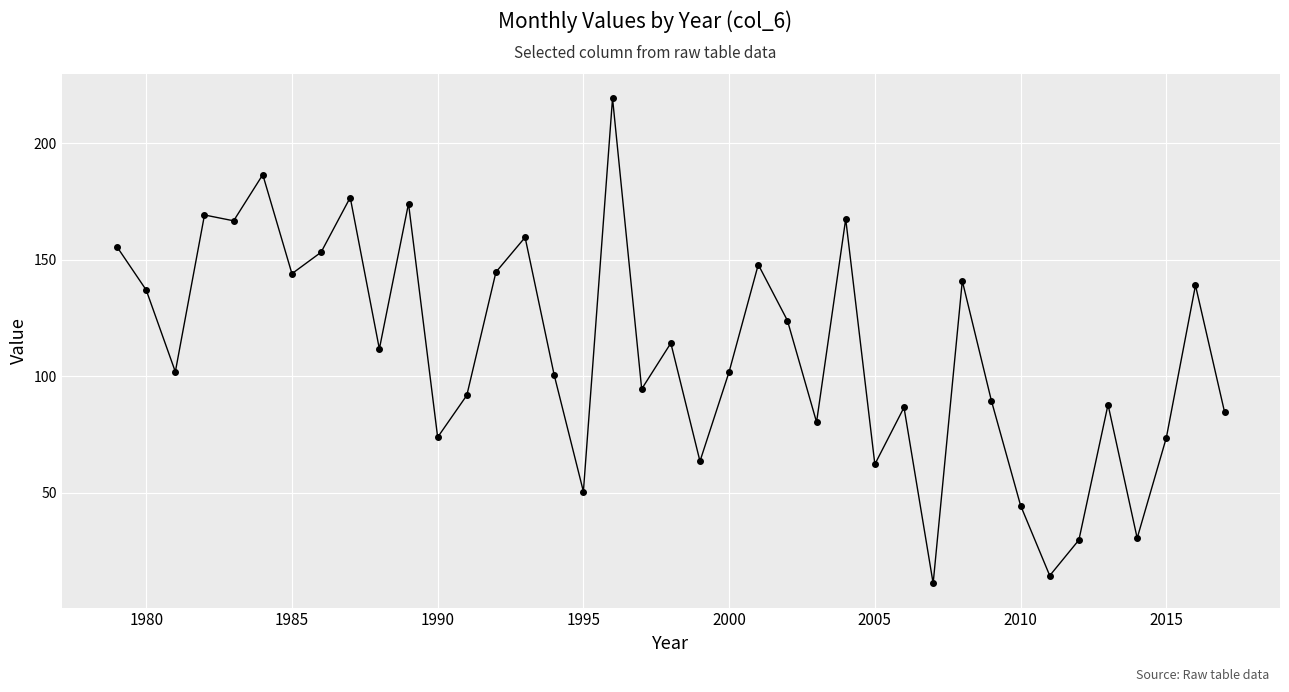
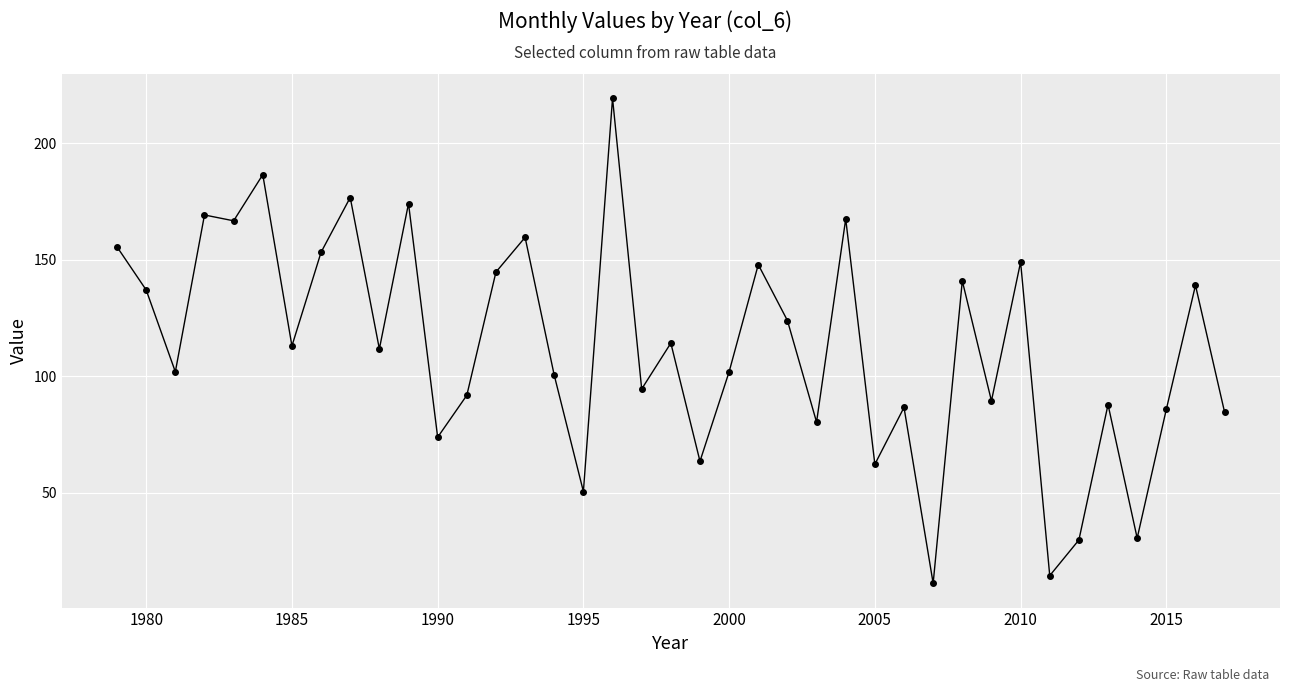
  {
    "1980": 137,
-   "1985": 144,
+   "1985": 113,
    "1990": 74,
    "1995": 51,
    "2000": 102,
    "2005": 62,
-   "2010": 45,
-   "2015": 74
+   "2010": 149,
+   "2015": 86
  }
